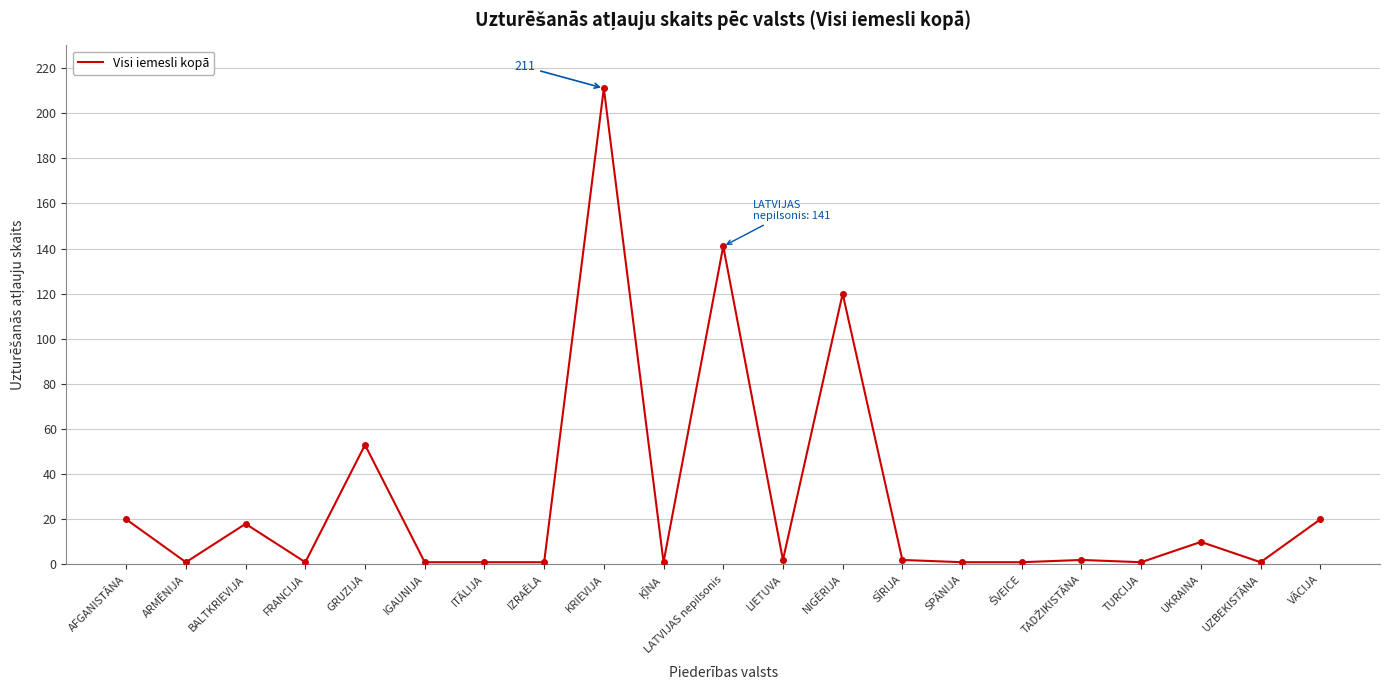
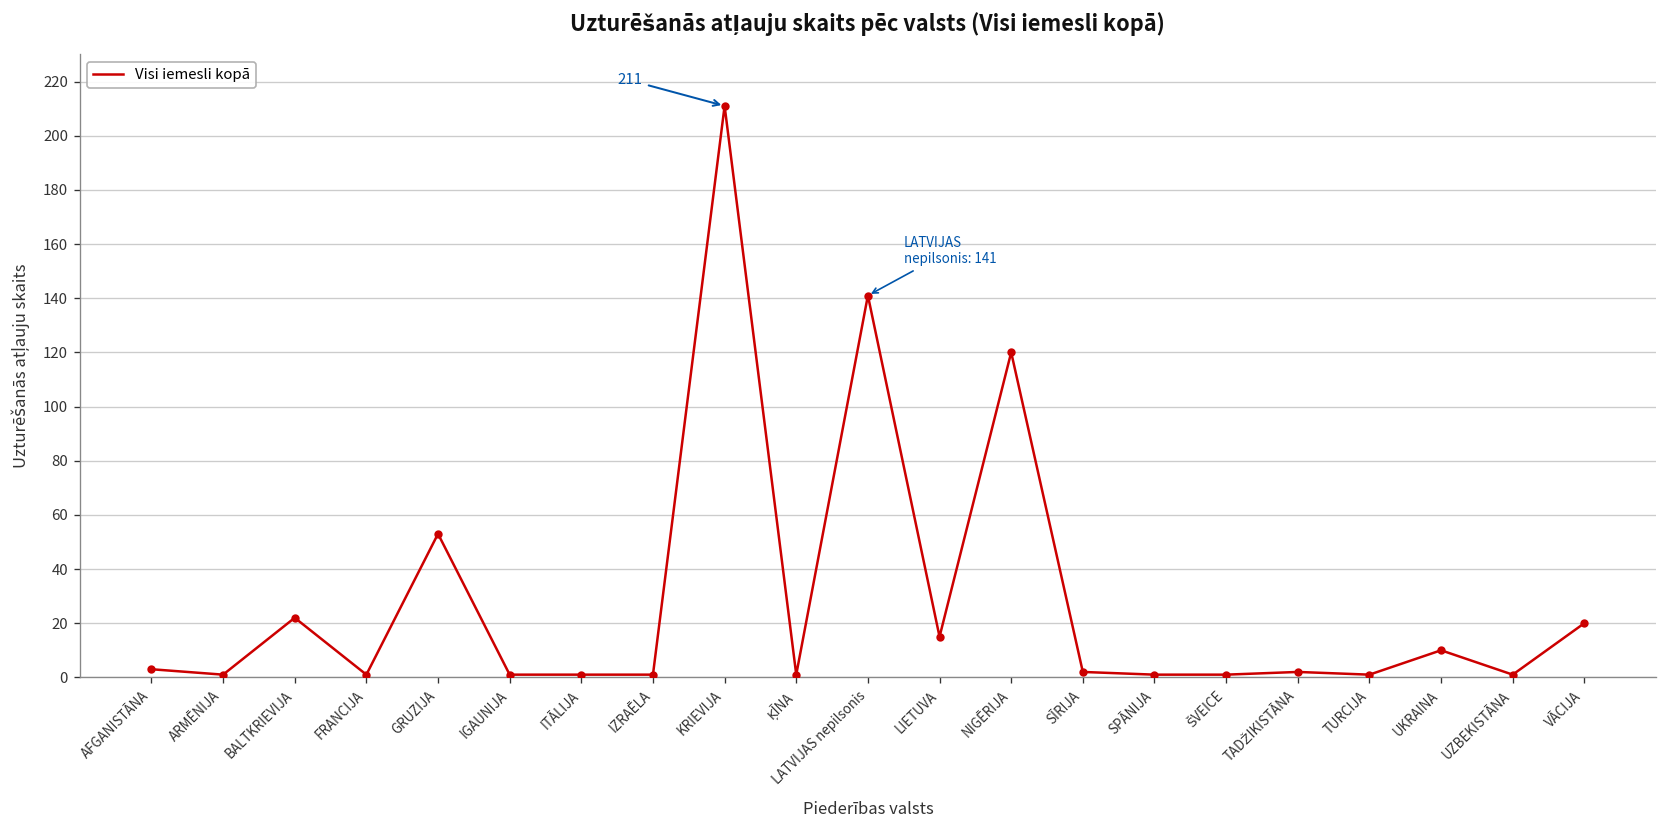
  {
-   "AFGANISTĀNA": 20,
+   "AFGANISTĀNA": 3,
    "ARMĒNIJA": 1,
-   "BALTKRIEVIJA": 18,
+   "BALTKRIEVIJA": 22,
    "FRANCIJA": 1,
    "GRUZIJA": 53,
    "IGAUNIJA": 1,
    "ITĀLIJA": 1,
    "IZRAĒLA": 1,
    "ĶĪNA": 1,
-   "LIETUVA": 2,
+   "LIETUVA": 15,
    "NIGĒRIJA": 120,
    "SĪRIJA": 2,
    "SPĀNIJA": 1,
    "ŠVEICE": 1,
    "TADŽIKISTĀNA": 2,
    "TURCIJA": 1,
    "UKRAINA": 10,
    "UZBEKISTĀNA": 1,
    "VĀCIJA": 20
  }
